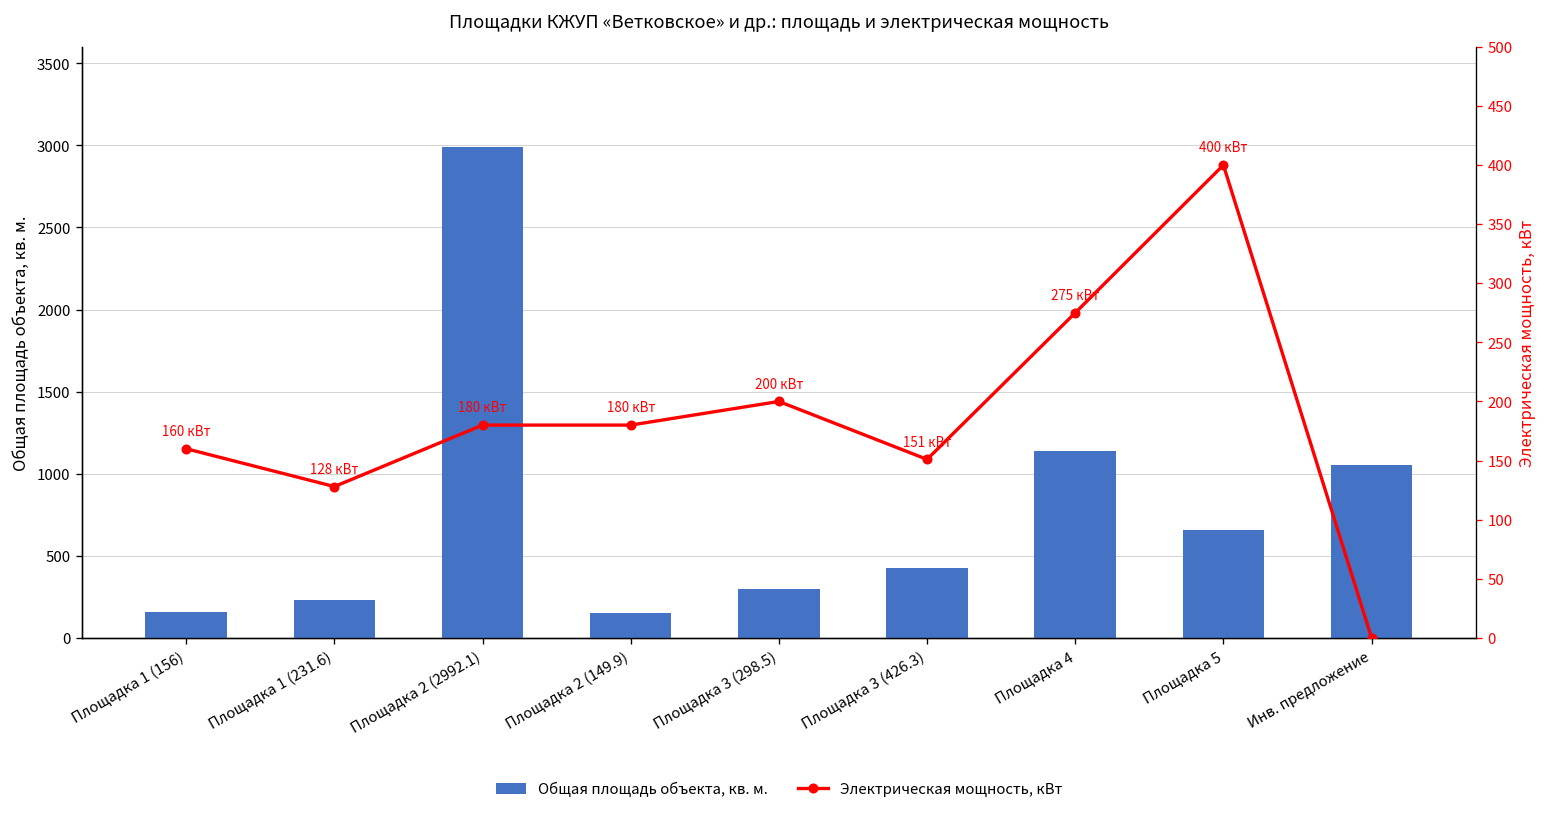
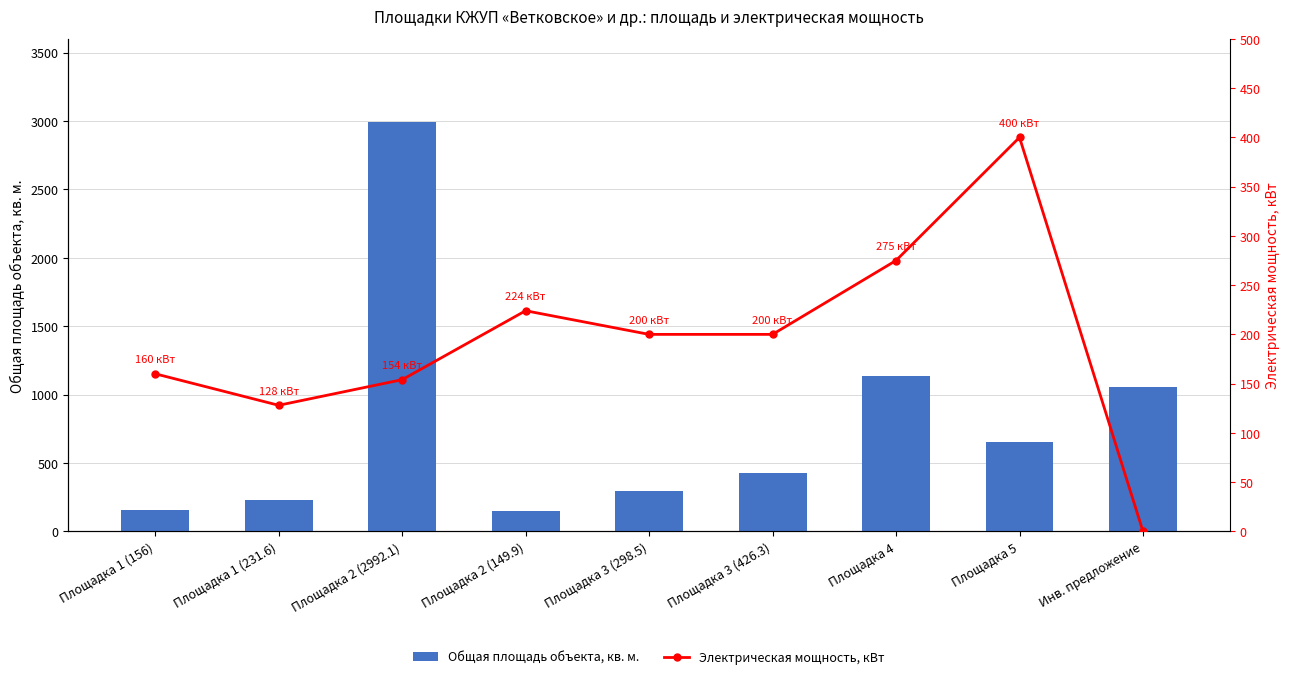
  {
    "Электрическая мощность, кВт": {
      "Площадка 1 (156)": 160,
      "Площадка 1 (231.6)": 128,
-     "Площадка 2 (2992.1)": 180,
-     "Площадка 2 (149.9)": 180,
+     "Площадка 2 (2992.1)": 154,
+     "Площадка 2 (149.9)": 224,
      "Площадка 3 (298.5)": 200,
-     "Площадка 3 (426.3)": 151,
+     "Площадка 3 (426.3)": 200,
      "Площадка 4": 275,
      "Площадка 5": 400
    }
  }
